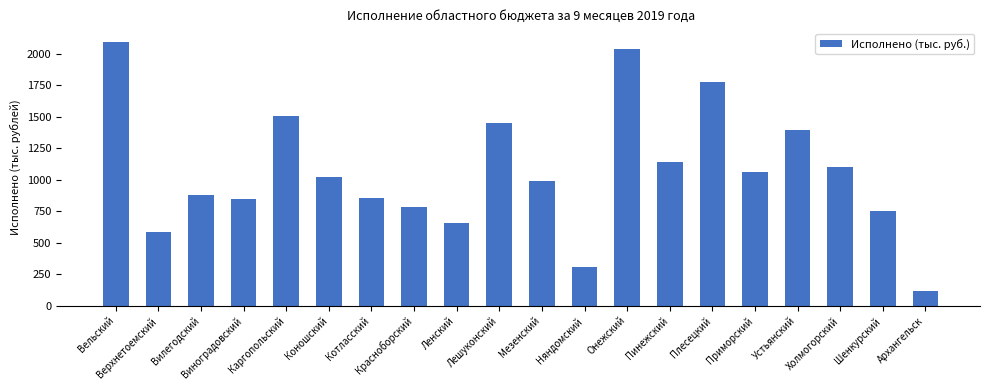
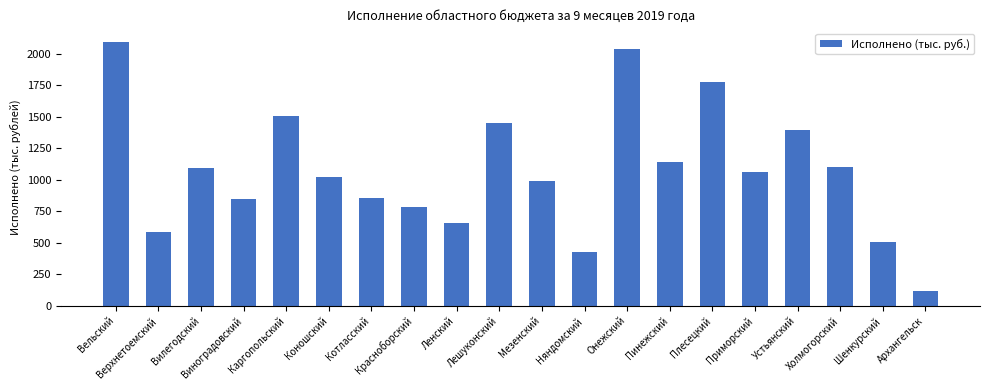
  {
    "Вельский": 2100,
    "Верхнетоемский": 590,
-   "Вилегодский": 880,
+   "Вилегодский": 1100,
    "Виноградовский": 850,
    "Каргопольский": 1500,
    "Коношский": 1020,
    "Котласский": 860,
    "Красноборский": 780,
    "Ленский": 650,
    "Лешуконский": 1450,
    "Мезенский": 990,
-   "Няндомский": 310,
+   "Няндомский": 430,
    "Онежский": 2040,
    "Пинежский": 1140,
    "Плесецкий": 1770,
    "Приморский": 1060,
    "Устьянский": 1400,
    "Холмогорский": 1100,
-   "Шенкурский": 750,
+   "Шенкурский": 500,
    "Архангельск": 120
  }
